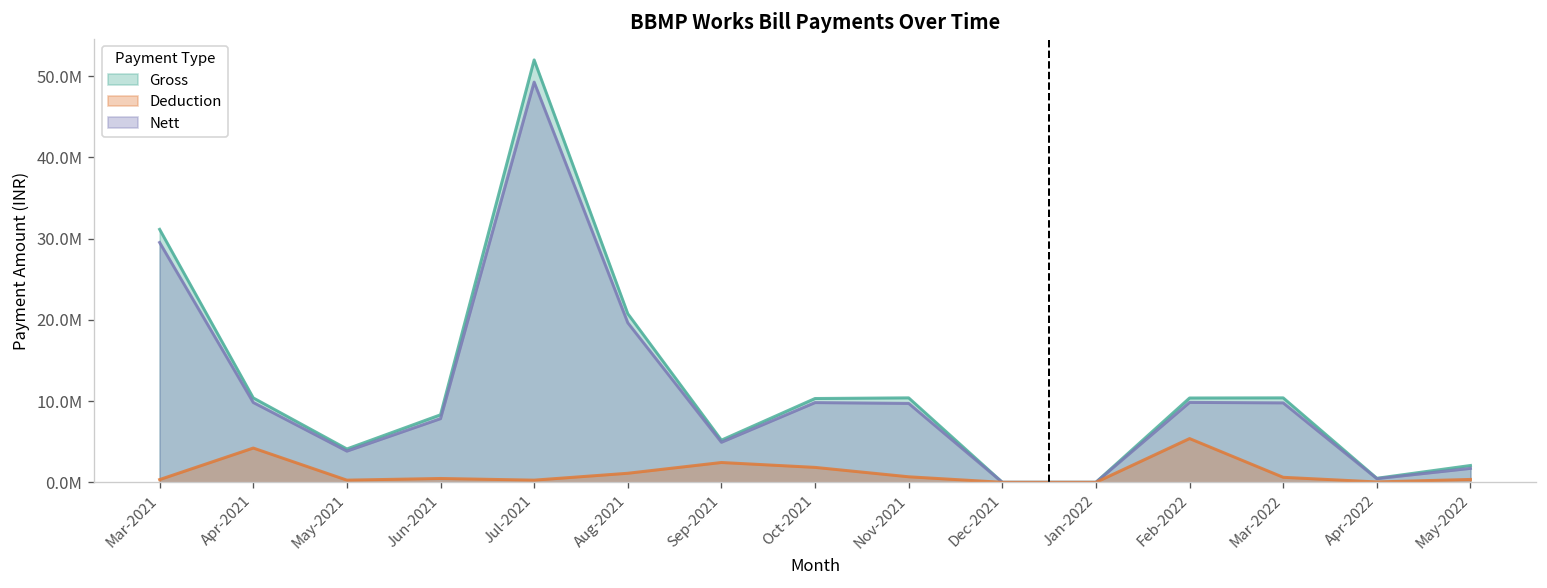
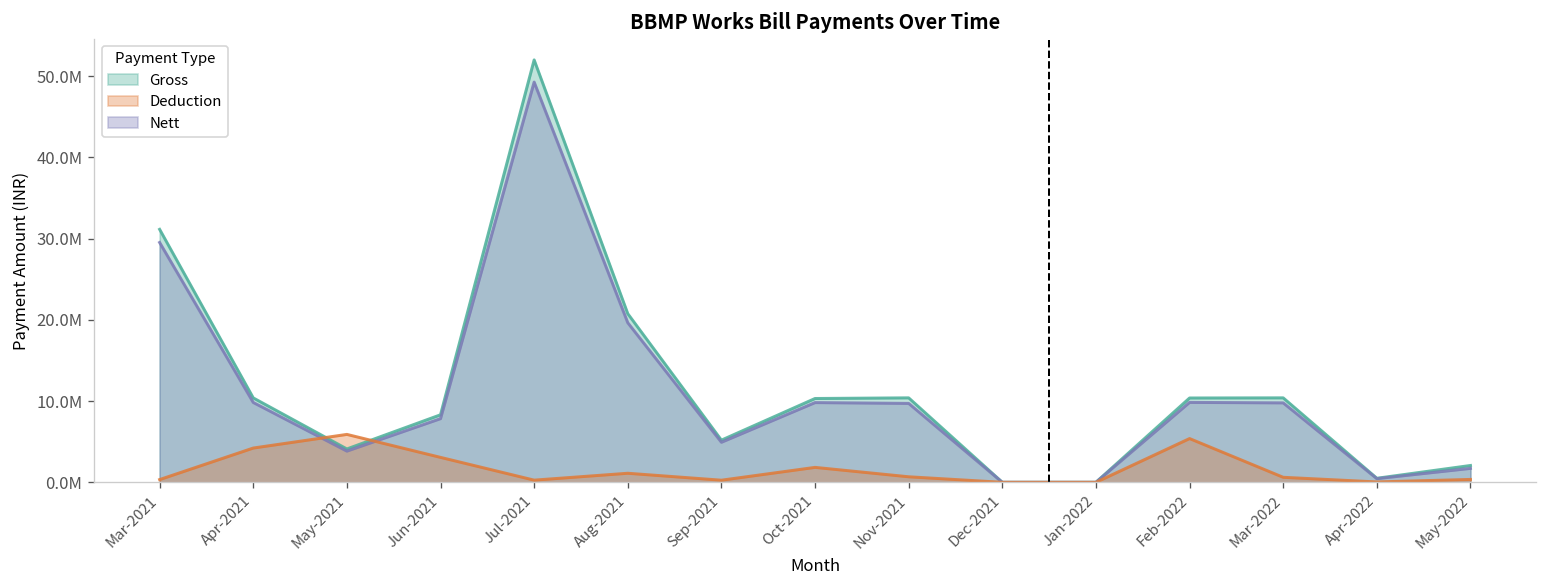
  {
    "Deduction": {
      "Mar-2021": 0,
      "Apr-2021": 4000000,
-     "May-2021": 0,
-     "Jun-2021": 0,
+     "May-2021": 6000000,
+     "Jun-2021": 3000000,
      "Jul-2021": 0,
      "Aug-2021": 1000000,
-     "Sep-2021": 2000000,
+     "Sep-2021": 0,
      "Oct-2021": 2000000,
      "Nov-2021": 1000000,
      "Feb-2022": 5000000,
      "Mar-2022": 1000000,
      "Apr-2022": 0,
      "May-2022": 0
    }
  }
